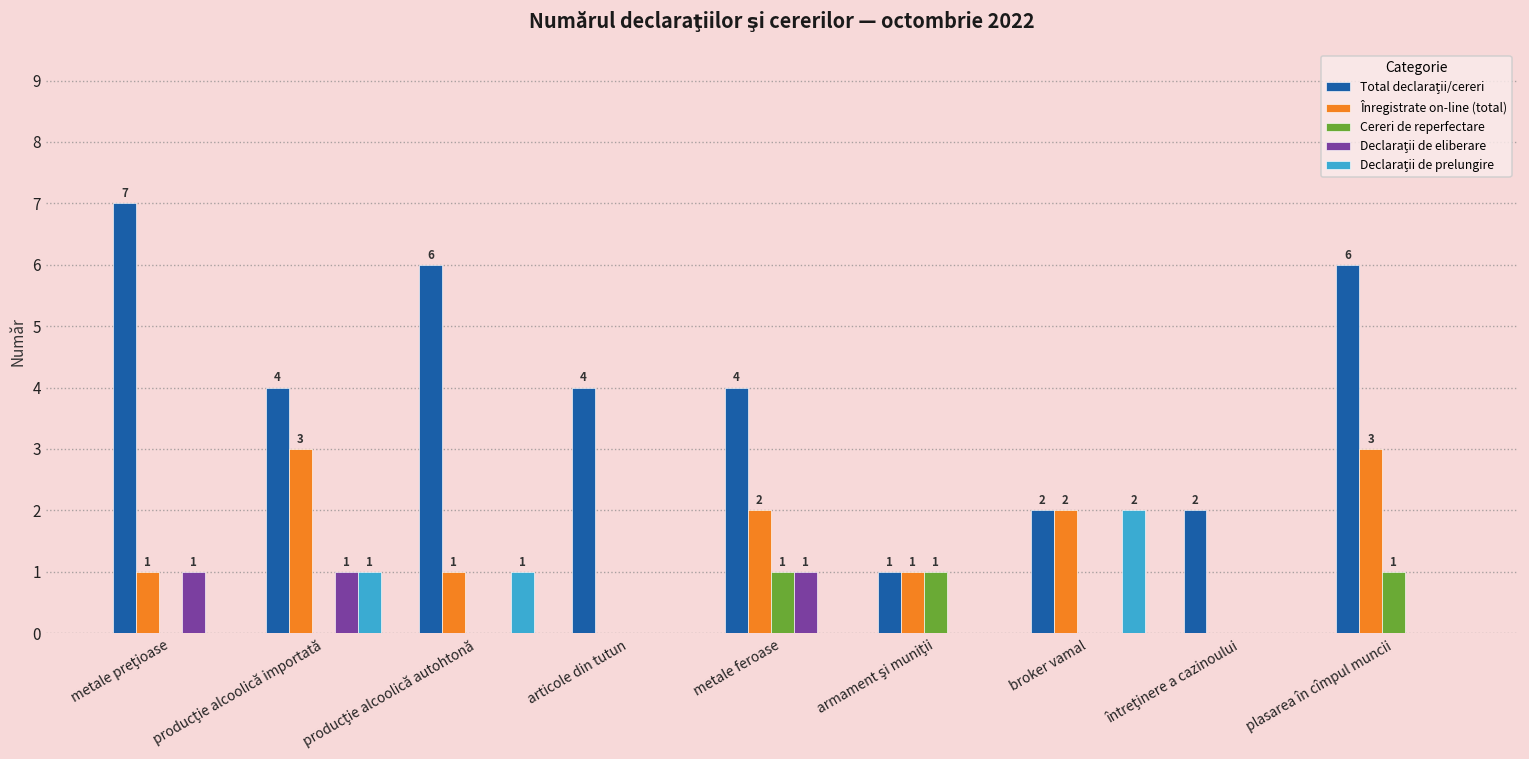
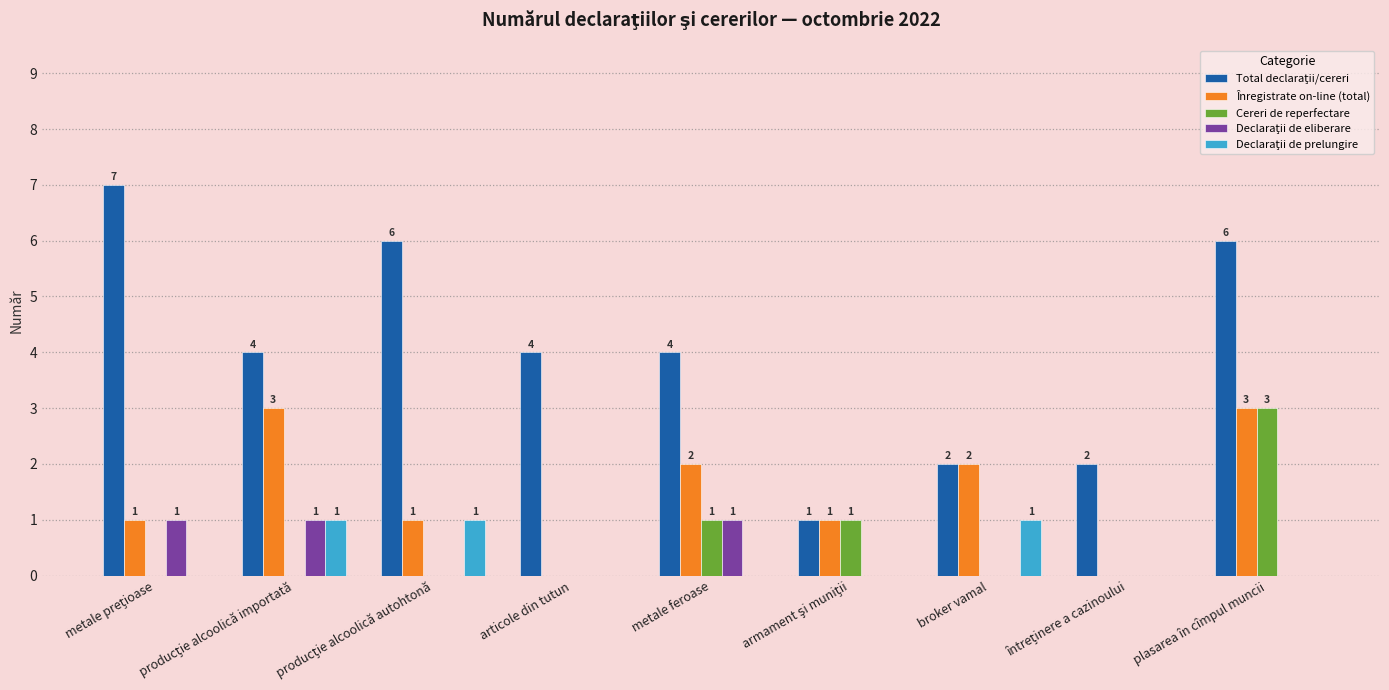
  {
    "Total declaraţii/cereri": {
      "metale preţioase": 7,
      "producţie alcoolică importată": 4,
      "producţie alcoolică autohtonă": 6,
      "articole din tutun": 4,
      "metale feroase": 4,
      "armament şi muniţii": 1,
      "broker vamal": 2,
      "întreţinere a cazinoului": 2,
      "plasarea în cîmpul muncii": 6
    },
    "Înregistrate on-line (total)": {
      "metale preţioase": 1,
      "producţie alcoolică importată": 3,
      "producţie alcoolică autohtonă": 1,
      "metale feroase": 2,
      "armament şi muniţii": 1,
      "broker vamal": 2,
      "plasarea în cîmpul muncii": 3
    },
    "Cereri de reperfectare": {
      "metale feroase": 1,
      "armament şi muniţii": 1,
-     "plasarea în cîmpul muncii": 1
+     "plasarea în cîmpul muncii": 3
    },
    "Declaraţii de eliberare": {
      "metale preţioase": 1,
      "producţie alcoolică importată": 1,
      "metale feroase": 1
    },
    "Declaraţii de prelungire": {
      "producţie alcoolică importată": 1,
      "producţie alcoolică autohtonă": 1,
-     "broker vamal": 2
+     "broker vamal": 1
    }
  }
